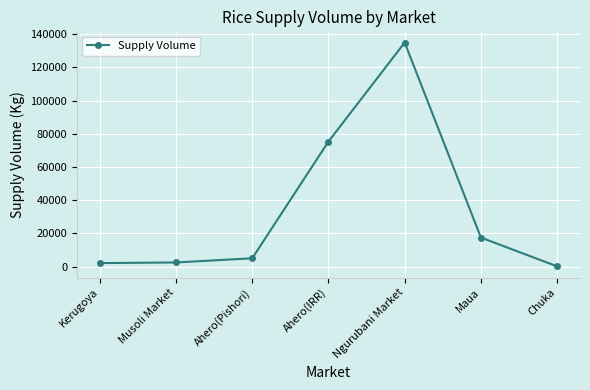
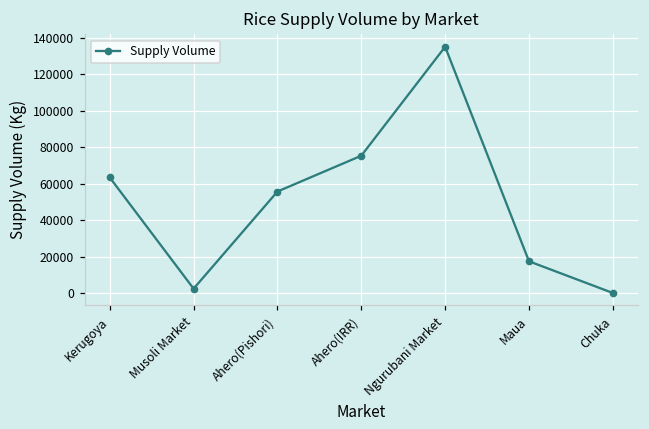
  {
-   "Kerugoya": 2000,
+   "Kerugoya": 63000,
    "Musoli Market": 3000,
-   "Ahero(Pishori)": 5000,
+   "Ahero(Pishori)": 56000,
    "Ahero(IRR)": 75000,
    "Ngurubani Market": 135000,
    "Maua": 17000,
    "Chuka": 0
  }
